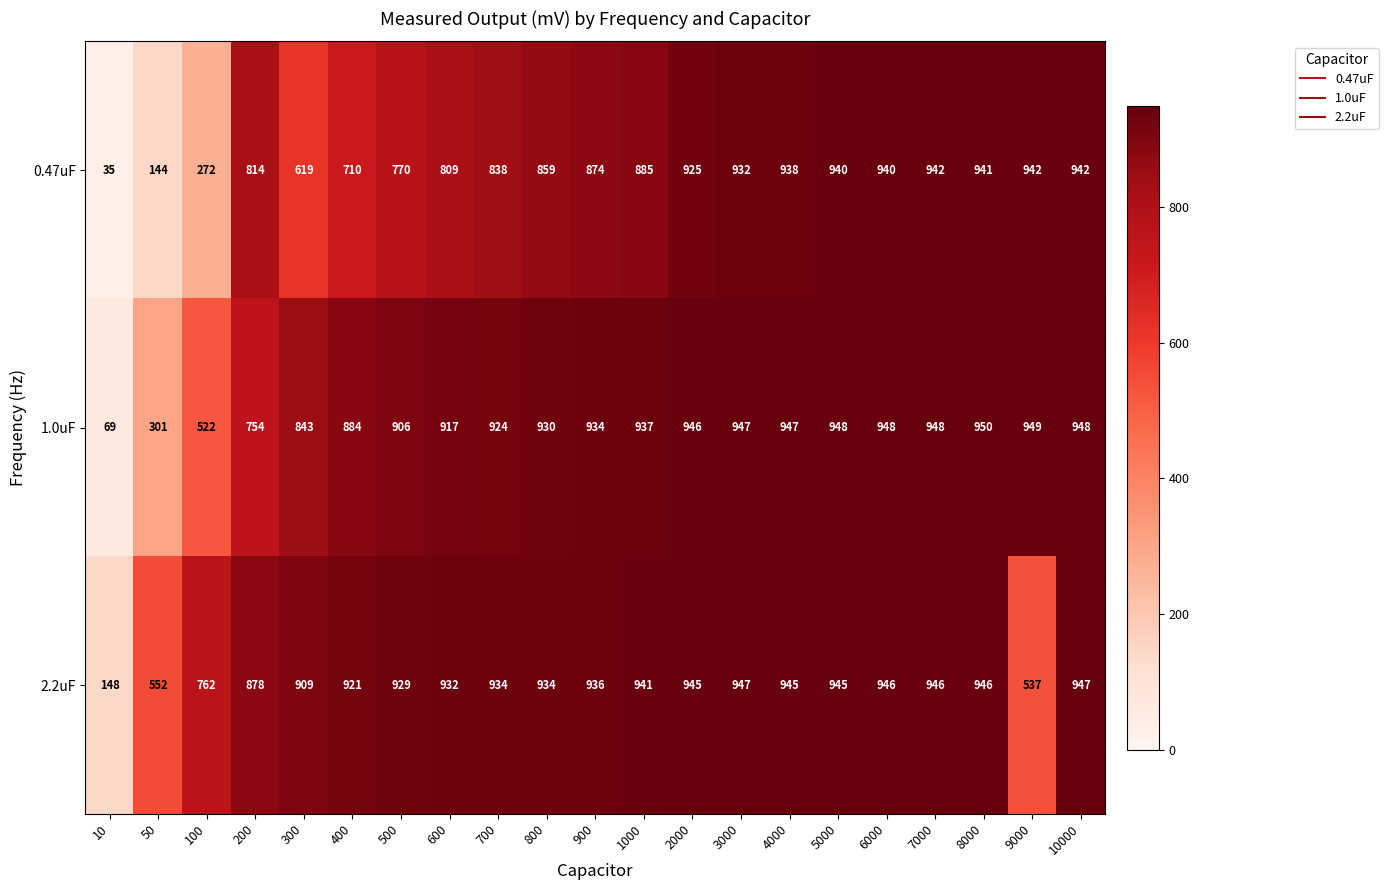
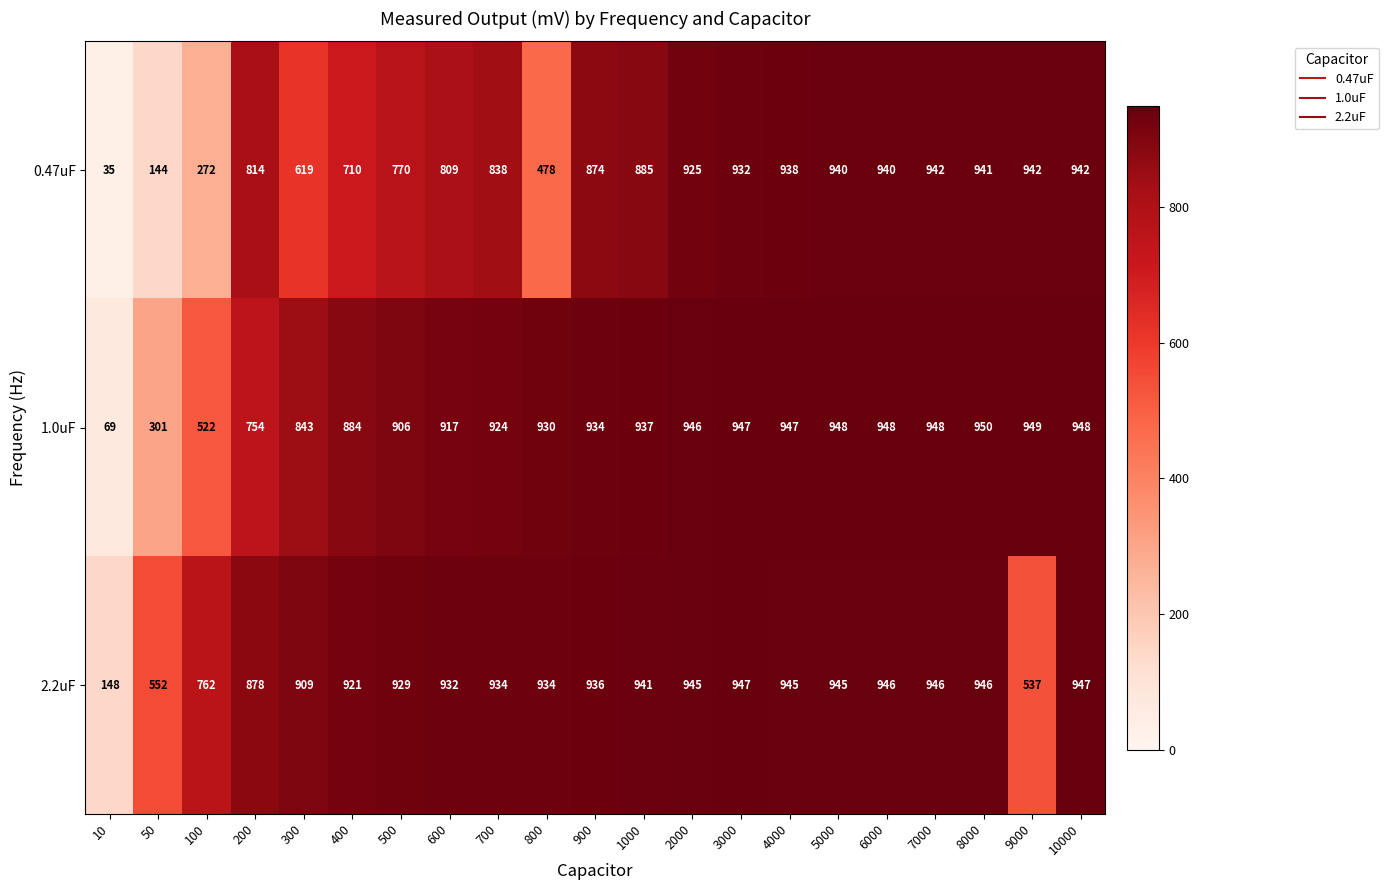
  {
    "0.47uF": {
      "10": 35,
      "50": 144,
      "100": 272,
      "200": 814,
      "300": 619,
      "400": 710,
      "500": 770,
      "600": 809,
      "700": 838,
-     "800": 859,
+     "800": 478,
      "900": 874,
      "1000": 885,
      "2000": 925,
      "3000": 932,
      "4000": 938,
      "5000": 940,
      "6000": 940,
      "7000": 942,
      "8000": 941,
      "9000": 942,
      "10000": 942
    },
    "1.0uF": {
      "10": 69,
      "50": 301,
      "100": 522,
      "200": 754,
      "300": 843,
      "400": 884,
      "500": 906,
      "600": 917,
      "700": 924,
      "800": 930,
      "900": 934,
      "1000": 937,
      "2000": 946,
      "3000": 947,
      "4000": 947,
      "5000": 948,
      "6000": 948,
      "7000": 948,
      "8000": 950,
      "9000": 949,
      "10000": 948
    },
    "2.2uF": {
      "10": 148,
      "50": 552,
      "100": 762,
      "200": 878,
      "300": 909,
      "400": 921,
      "500": 929,
      "600": 932,
      "700": 934,
      "800": 934,
      "900": 936,
      "1000": 941,
      "2000": 945,
      "3000": 947,
      "4000": 945,
      "5000": 945,
      "6000": 946,
      "7000": 946,
      "8000": 946,
      "9000": 537,
      "10000": 947
    }
  }
